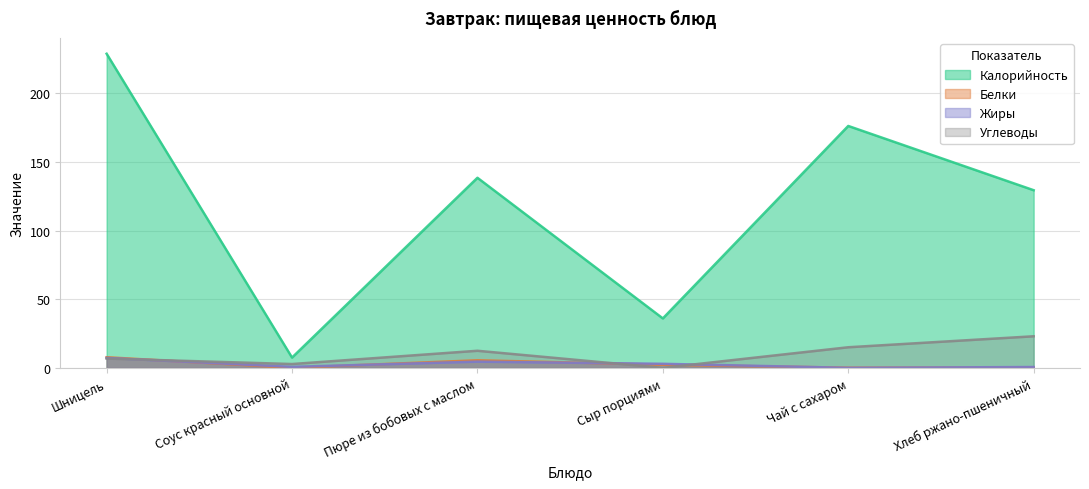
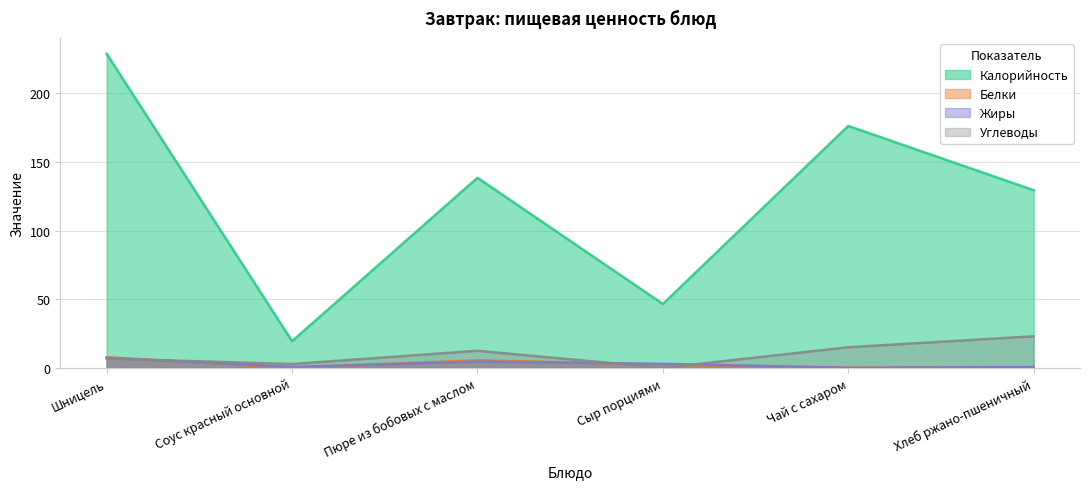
  {
    "Калорийность": {
      "Шницель": 229,
-     "Соус красный основной": 7,
+     "Соус красный основной": 19,
      "Пюре из бобовых с маслом": 138,
-     "Сыр порциями": 36,
+     "Сыр порциями": 47,
      "Чай с сахаром": 176,
      "Хлеб ржано-пшеничный": 129
    }
  }
